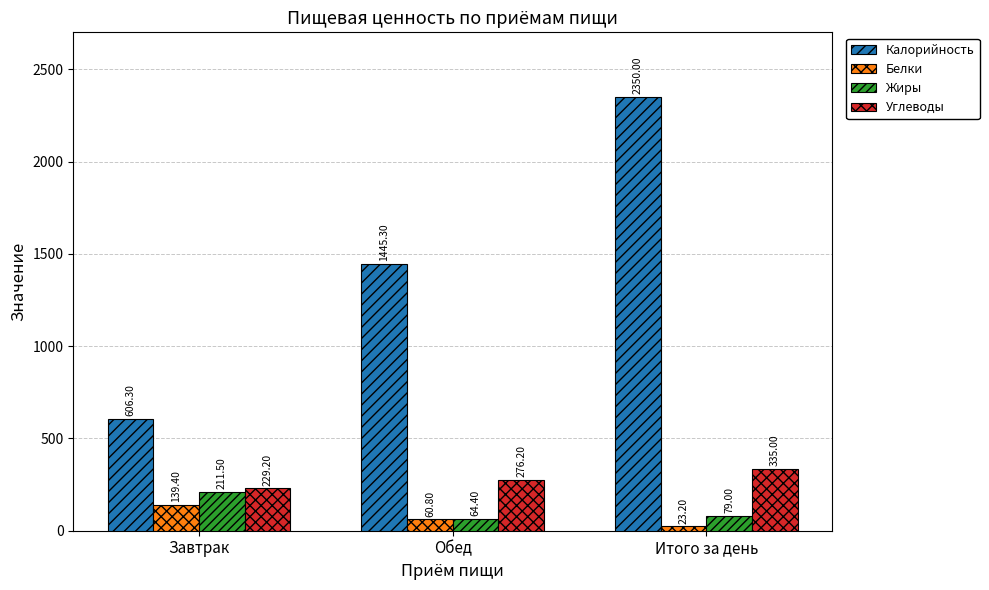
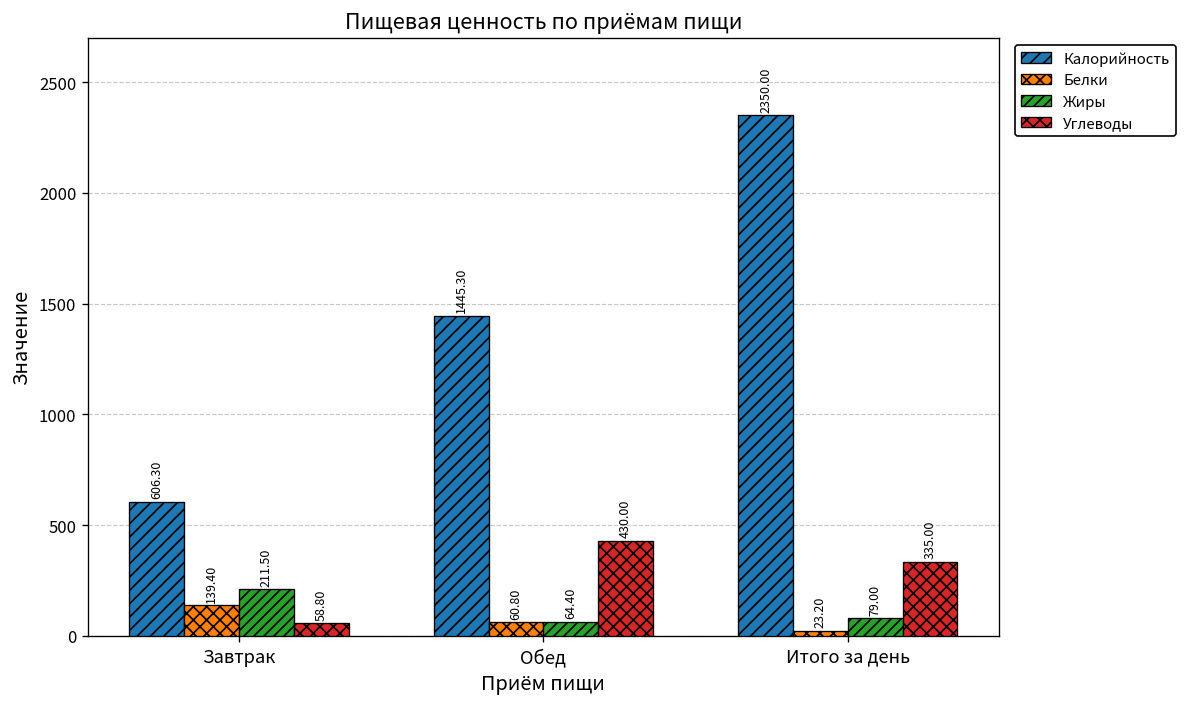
  {
    "Калорийность": {
      "Завтрак": 606.30,
      "Обед": 1445.30,
      "Итого за день": 2350.00
    },
    "Белки": {
      "Завтрак": 139.40,
      "Обед": 60.80,
      "Итого за день": 23.20
    },
    "Жиры": {
      "Завтрак": 211.50,
      "Обед": 64.40,
      "Итого за день": 79.00
    },
    "Углеводы": {
-     "Завтрак": 229.20,
-     "Обед": 276.20,
+     "Завтрак": 58.80,
+     "Обед": 430.00,
      "Итого за день": 335.00
    }
  }
